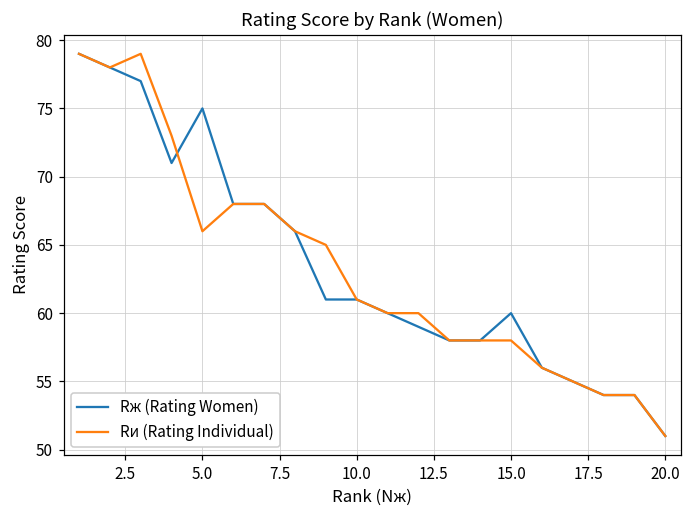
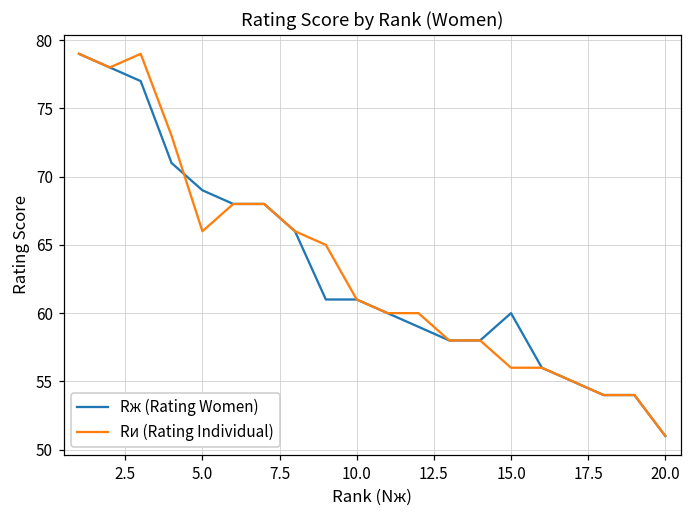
  {
    "Rж (Rating Women)": {
-     "5.0": 75,
+     "5.0": 69,
      "15.0": 60
    },
    "Rи (Rating Individual)": {
      "5.0": 66,
-     "15.0": 58
+     "15.0": 56
    }
  }
